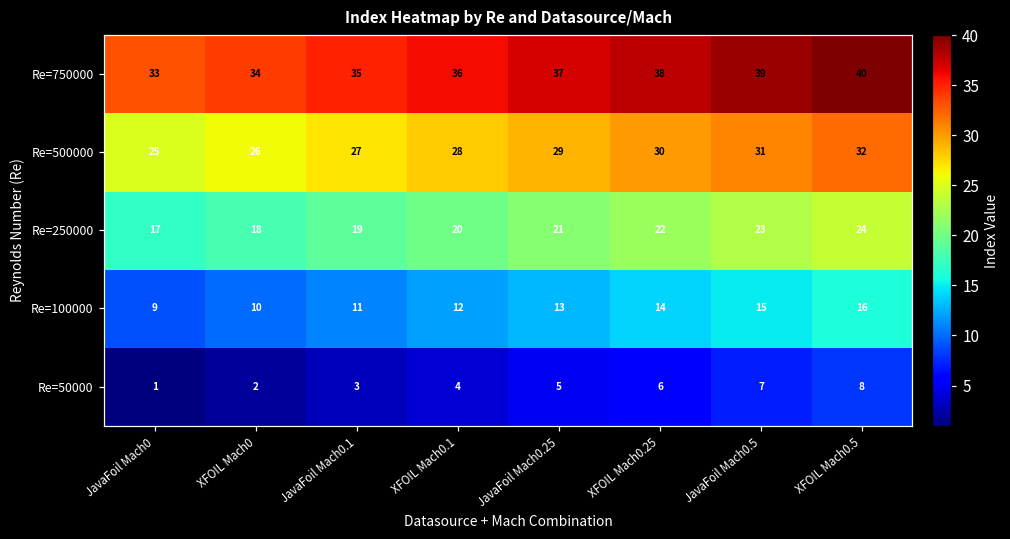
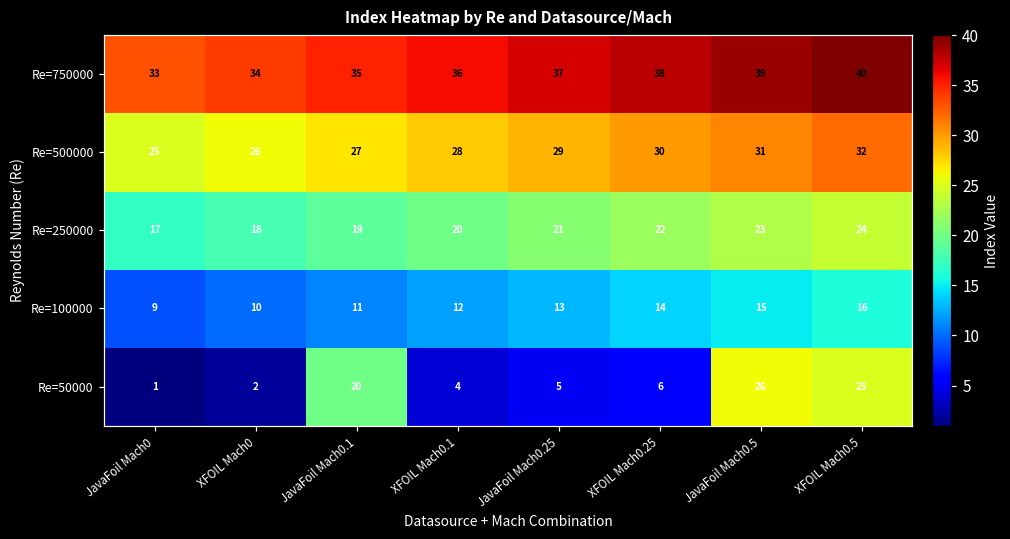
  {
    "Re=750000": {
      "JavaFoil Mach0": 33,
      "XFOIL Mach0": 34,
      "JavaFoil Mach0.1": 35,
      "XFOIL Mach0.1": 36,
      "JavaFoil Mach0.25": 37,
      "XFOIL Mach0.25": 38,
      "JavaFoil Mach0.5": 39,
      "XFOIL Mach0.5": 40
    },
    "Re=500000": {
      "JavaFoil Mach0": 25,
      "XFOIL Mach0": 26,
      "JavaFoil Mach0.1": 27,
      "XFOIL Mach0.1": 28,
      "JavaFoil Mach0.25": 29,
      "XFOIL Mach0.25": 30,
      "JavaFoil Mach0.5": 31,
      "XFOIL Mach0.5": 32
    },
    "Re=250000": {
      "JavaFoil Mach0": 17,
      "XFOIL Mach0": 18,
      "JavaFoil Mach0.1": 19,
      "XFOIL Mach0.1": 20,
      "JavaFoil Mach0.25": 21,
      "XFOIL Mach0.25": 22,
      "JavaFoil Mach0.5": 23,
      "XFOIL Mach0.5": 24
    },
    "Re=100000": {
      "JavaFoil Mach0": 9,
      "XFOIL Mach0": 10,
      "JavaFoil Mach0.1": 11,
      "XFOIL Mach0.1": 12,
      "JavaFoil Mach0.25": 13,
      "XFOIL Mach0.25": 14,
      "JavaFoil Mach0.5": 15,
      "XFOIL Mach0.5": 16
    },
    "Re=50000": {
      "JavaFoil Mach0": 1,
      "XFOIL Mach0": 2,
-     "JavaFoil Mach0.1": 3,
+     "JavaFoil Mach0.1": 20,
      "XFOIL Mach0.1": 4,
      "JavaFoil Mach0.25": 5,
      "XFOIL Mach0.25": 6,
-     "JavaFoil Mach0.5": 7,
-     "XFOIL Mach0.5": 8
+     "JavaFoil Mach0.5": 26,
+     "XFOIL Mach0.5": 25
    }
  }
